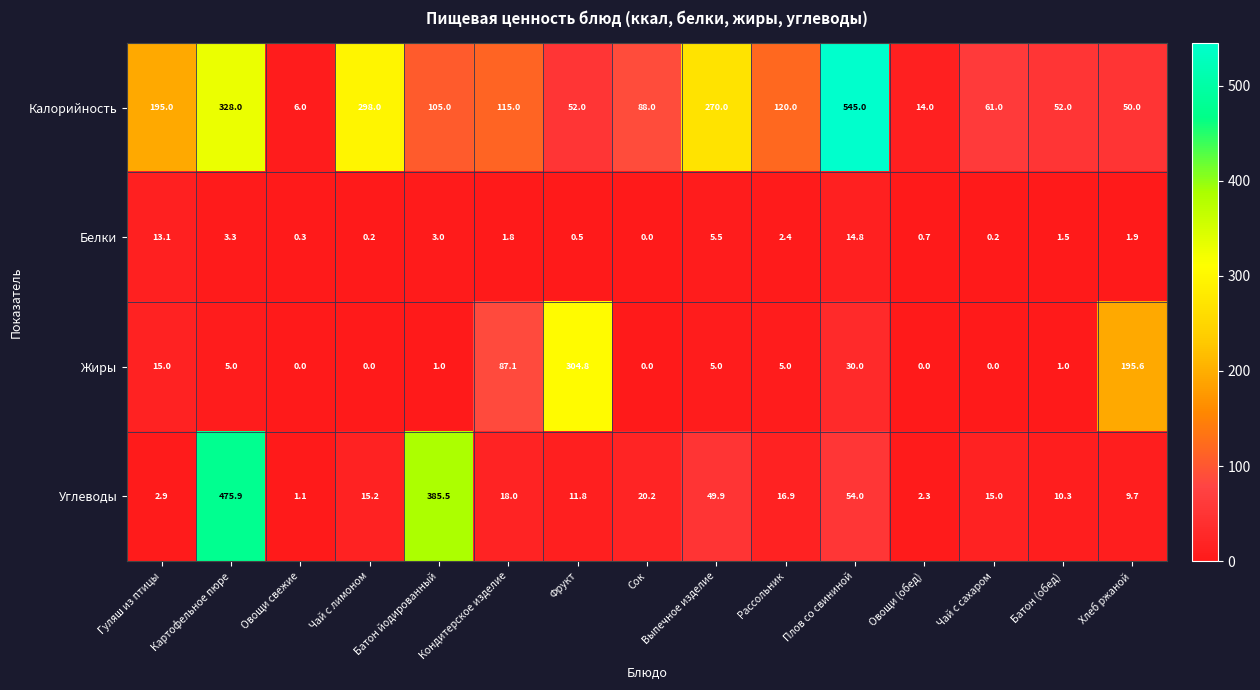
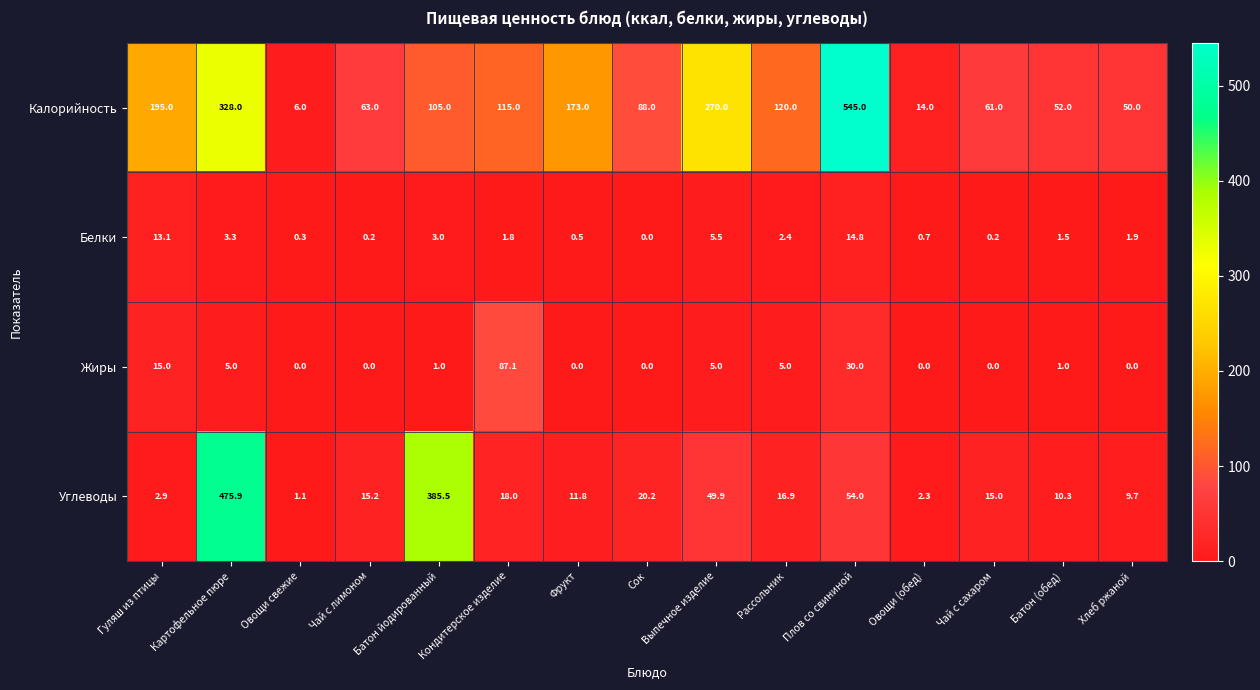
  {
    "Калорийность": {
      "Гуляш из птицы": 195.0,
      "Картофельное пюре": 328.0,
      "Овощи свежие": 6.0,
-     "Чай с лимоном": 298.0,
+     "Чай с лимоном": 63.0,
      "Батон йодированный": 105.0,
      "Кондитерское изделие": 115.0,
-     "Фрукт": 52.0,
+     "Фрукт": 173.0,
      "Сок": 88.0,
      "Выпечное изделие": 270.0,
      "Рассольник": 120.0,
      "Плов со свининой": 545.0,
      "Овощи (обед)": 14.0,
      "Чай с сахаром": 61.0,
      "Батон (обед)": 52.0,
      "Хлеб ржаной": 50.0
    },
    "Белки": {
      "Гуляш из птицы": 13.1,
      "Картофельное пюре": 3.3,
      "Овощи свежие": 0.3,
      "Чай с лимоном": 0.2,
      "Батон йодированный": 3.0,
      "Кондитерское изделие": 1.8,
      "Фрукт": 0.5,
      "Сок": 0.0,
      "Выпечное изделие": 5.5,
      "Рассольник": 2.4,
      "Плов со свининой": 14.8,
      "Овощи (обед)": 0.7,
      "Чай с сахаром": 0.2,
      "Батон (обед)": 1.5,
      "Хлеб ржаной": 1.9
    },
    "Жиры": {
      "Гуляш из птицы": 15.0,
      "Картофельное пюре": 5.0,
      "Овощи свежие": 0.0,
      "Чай с лимоном": 0.0,
      "Батон йодированный": 1.0,
      "Кондитерское изделие": 87.1,
-     "Фрукт": 304.8,
+     "Фрукт": 0.0,
      "Сок": 0.0,
      "Выпечное изделие": 5.0,
      "Рассольник": 5.0,
      "Плов со свининой": 30.0,
      "Овощи (обед)": 0.0,
      "Чай с сахаром": 0.0,
      "Батон (обед)": 1.0,
-     "Хлеб ржаной": 195.6
+     "Хлеб ржаной": 0.0
    },
    "Углеводы": {
      "Гуляш из птицы": 2.9,
      "Картофельное пюре": 475.9,
      "Овощи свежие": 1.1,
      "Чай с лимоном": 15.2,
      "Батон йодированный": 385.5,
      "Кондитерское изделие": 18.0,
      "Фрукт": 11.8,
      "Сок": 20.2,
      "Выпечное изделие": 49.9,
      "Рассольник": 16.9,
      "Плов со свининой": 54.0,
      "Овощи (обед)": 2.3,
      "Чай с сахаром": 15.0,
      "Батон (обед)": 10.3,
      "Хлеб ржаной": 9.7
    }
  }
